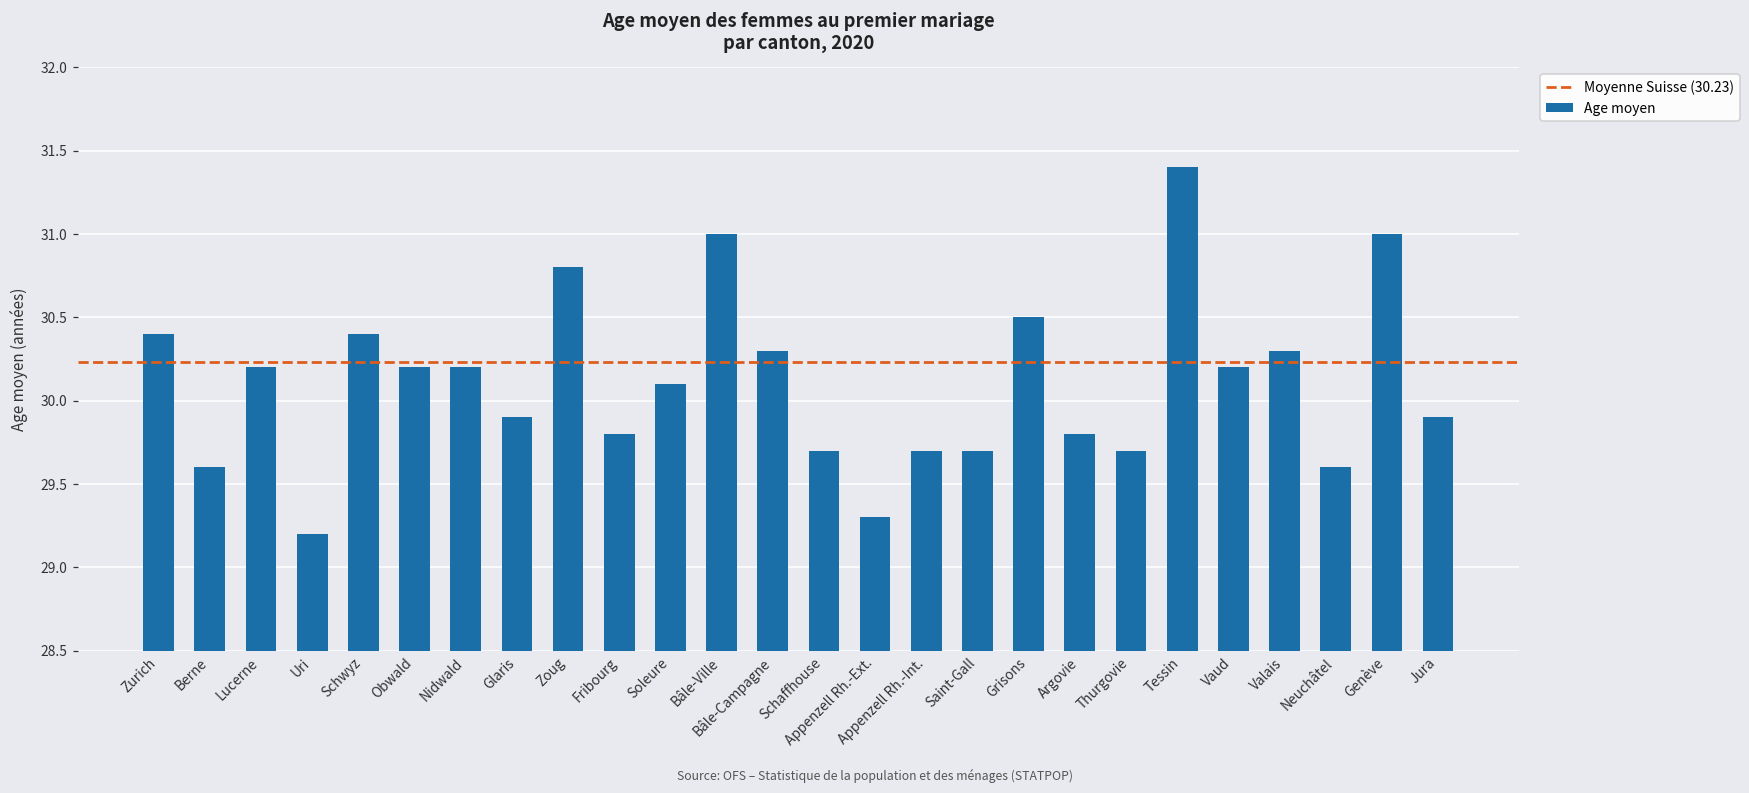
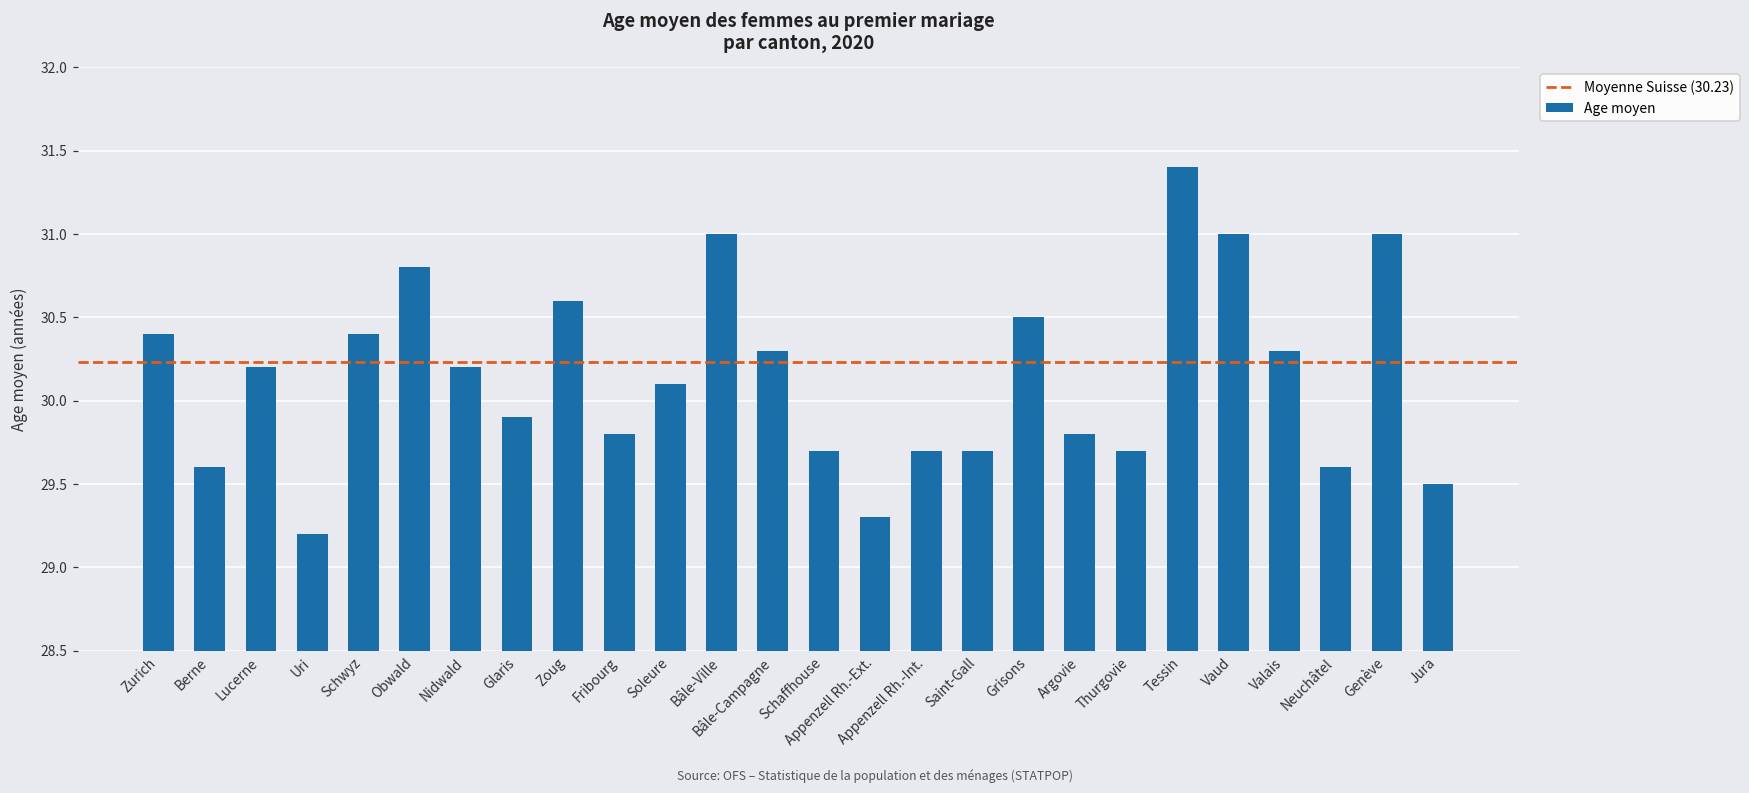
  {
    "Zurich": 30.4,
    "Berne": 29.6,
    "Lucerne": 30.2,
    "Uri": 29.2,
    "Schwyz": 30.4,
-   "Obwald": 30.2,
+   "Obwald": 30.8,
    "Nidwald": 30.2,
    "Glaris": 29.9,
-   "Zoug": 30.8,
+   "Zoug": 30.6,
    "Fribourg": 29.8,
    "Soleure": 30.1,
    "Bâle-Ville": 31.0,
    "Bâle-Campagne": 30.3,
    "Schaffhouse": 29.7,
    "Appenzell Rh.-Ext.": 29.3,
    "Appenzell Rh.-Int.": 29.7,
    "Saint-Gall": 29.7,
    "Grisons": 30.5,
    "Argovie": 29.8,
    "Thurgovie": 29.7,
    "Tessin": 31.4,
-   "Vaud": 30.2,
+   "Vaud": 31.0,
    "Valais": 30.3,
    "Neuchâtel": 29.6,
    "Genève": 31.0,
-   "Jura": 29.9
+   "Jura": 29.5
  }
